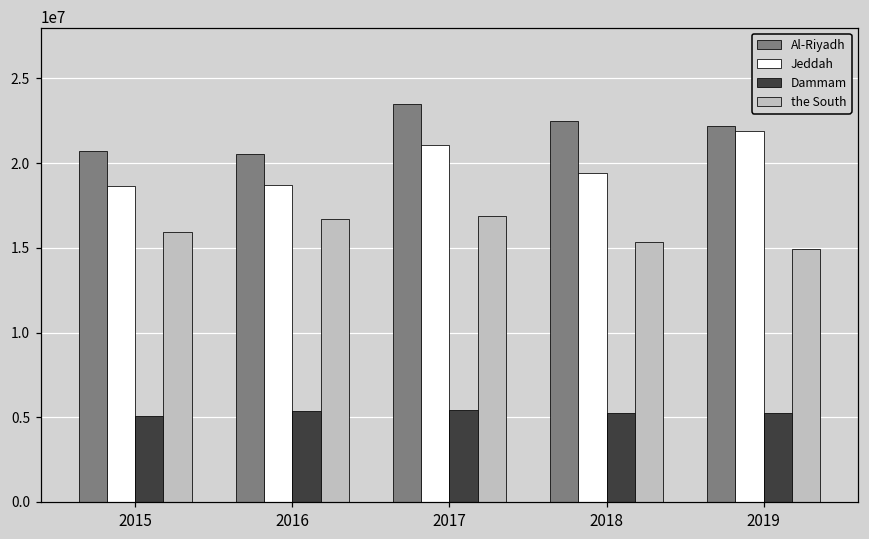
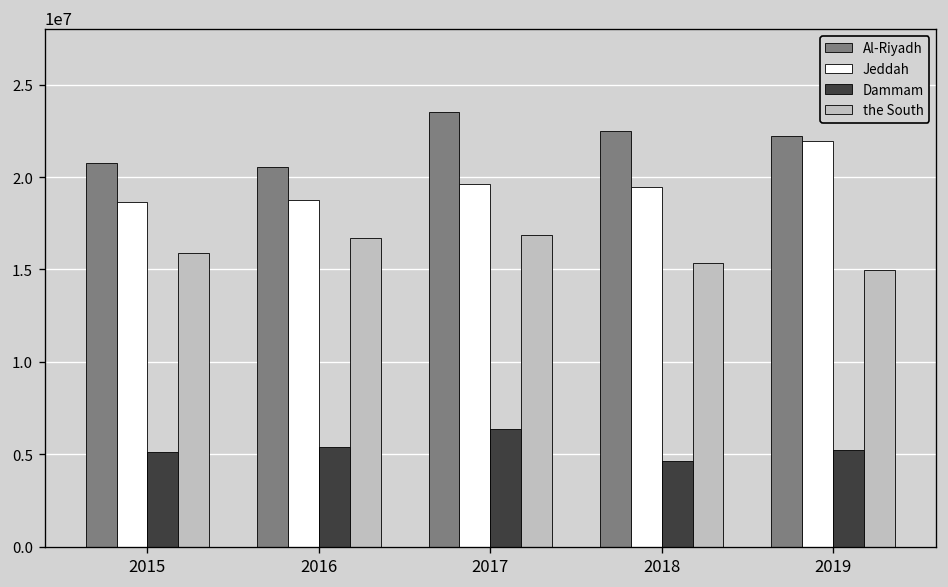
  {
    "Al-Riyadh": {
      "2015": 20700000,
      "2016": 20500000,
      "2017": 23500000,
      "2018": 22500000,
      "2019": 22200000
    },
    "Jeddah": {
      "2015": 18700000,
      "2016": 18700000,
-     "2017": 21100000,
+     "2017": 19600000,
      "2018": 19400000,
      "2019": 21900000
    },
    "Dammam": {
      "2015": 5100000,
      "2016": 5400000,
-     "2017": 5400000,
-     "2018": 5200000,
+     "2017": 6400000,
+     "2018": 4600000,
      "2019": 5200000
    },
    "the South": {
      "2015": 15900000,
      "2016": 16700000,
      "2017": 16900000,
      "2018": 15300000,
      "2019": 15000000
    }
  }
